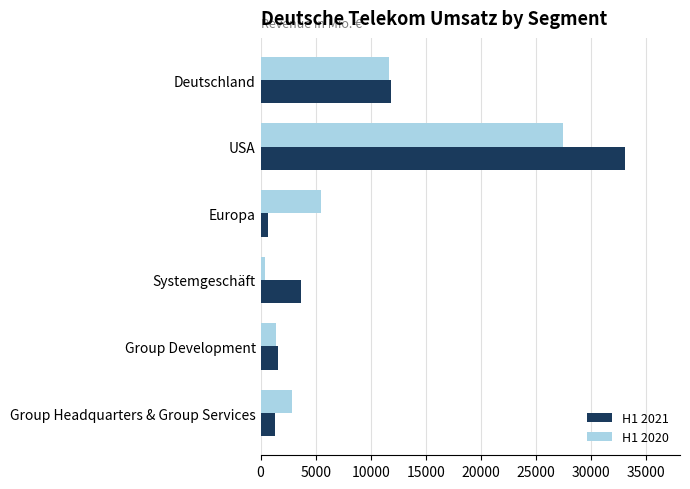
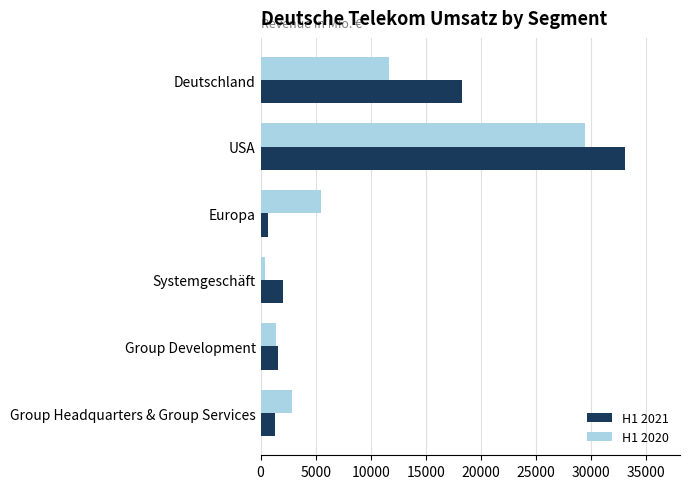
  {
    "H1 2021": {
-     "Deutschland": 11800,
+     "Deutschland": 18300,
      "USA": 33100,
      "Europa": 700,
-     "Systemgeschäft": 3700,
+     "Systemgeschäft": 2000,
      "Group Development": 1600,
      "Group Headquarters & Group Services": 1300
    },
    "H1 2020": {
      "Deutschland": 11700,
-     "USA": 27500,
+     "USA": 29500,
      "Europa": 5500,
      "Systemgeschäft": 400,
      "Group Development": 1400,
      "Group Headquarters & Group Services": 2900
    }
  }
